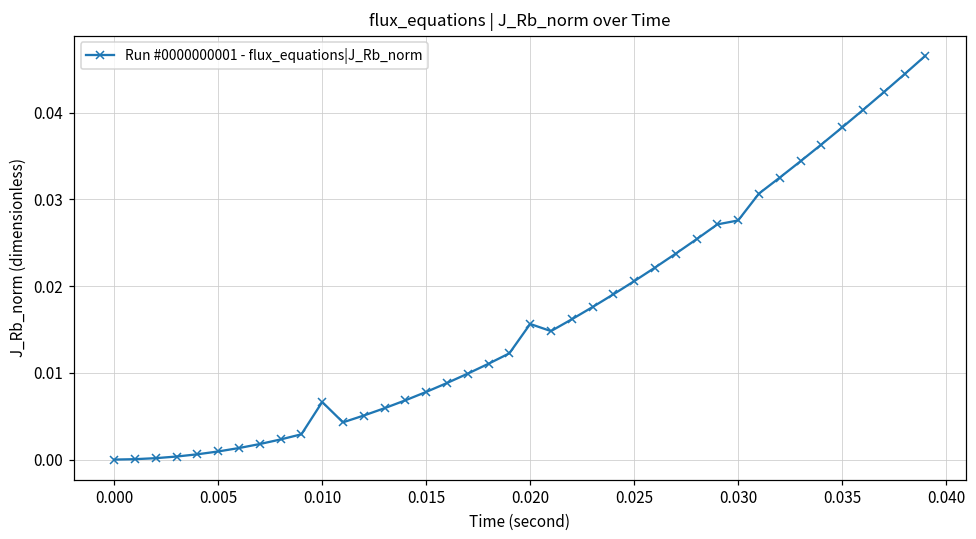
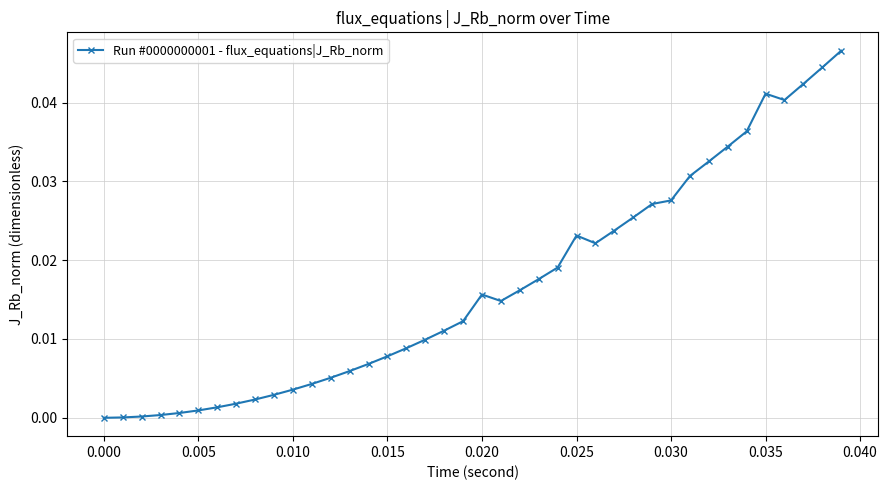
  {
    "0.000": 0.000,
    "0.005": 0.001,
-   "0.010": 0.007,
+   "0.010": 0.004,
    "0.015": 0.008,
    "0.020": 0.016,
-   "0.025": 0.021,
+   "0.025": 0.023,
    "0.030": 0.028,
-   "0.035": 0.038
+   "0.035": 0.041
  }
